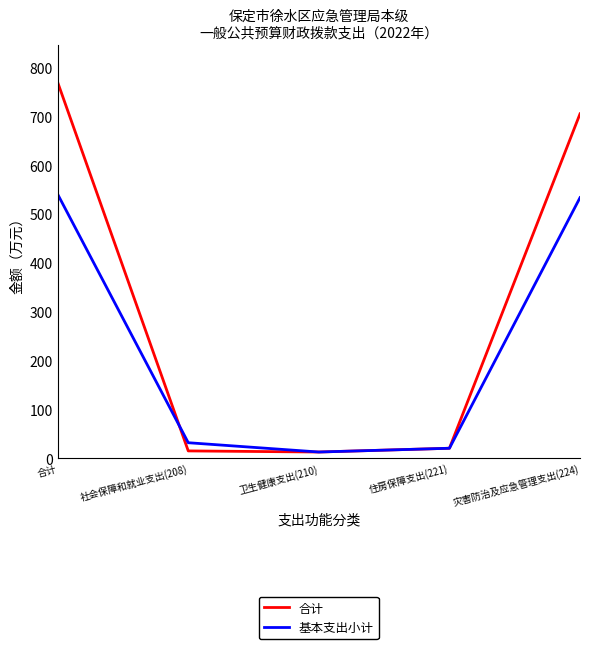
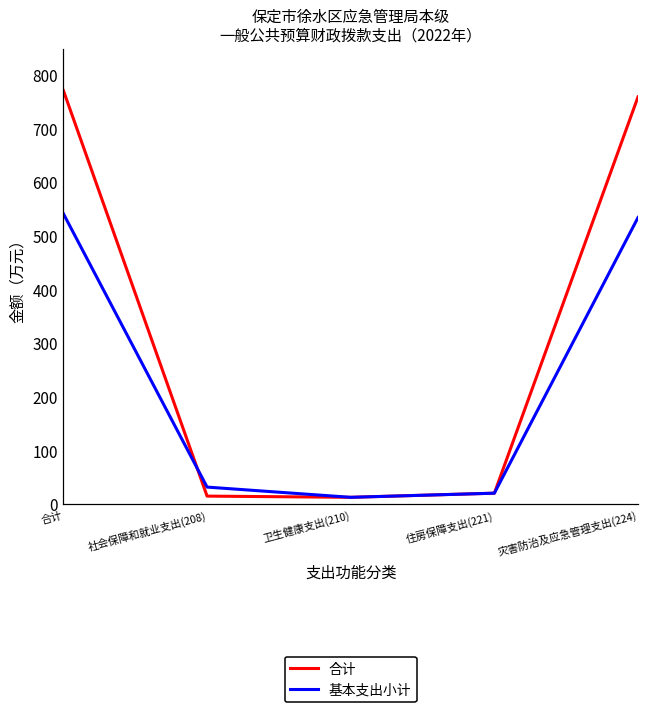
  {
    "合计": {
      "合计": 770,
      "社会保障和就业支出(208)": 10,
-     "灾害防治及应急管理支出(224)": 710
+     "灾害防治及应急管理支出(224)": 760
    },
    "基本支出小计": {
      "合计": 540,
      "社会保障和就业支出(208)": 30,
      "灾害防治及应急管理支出(224)": 530
    }
  }
